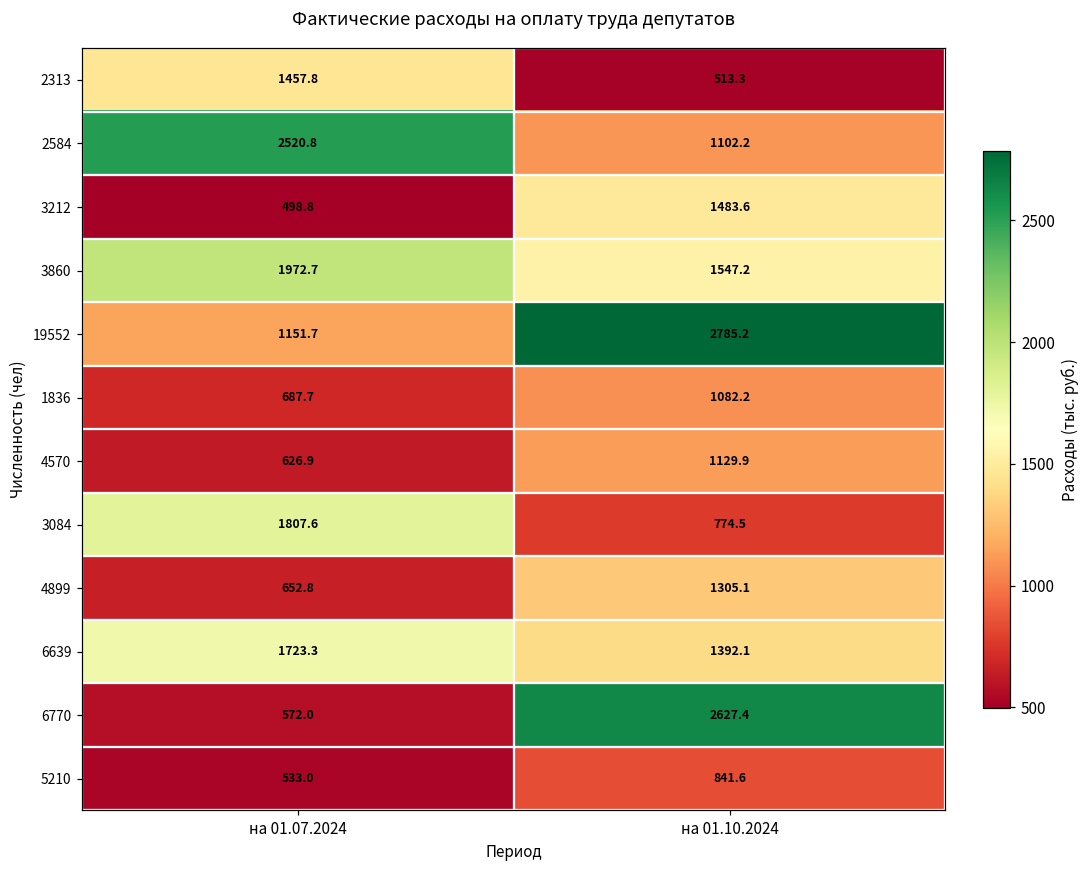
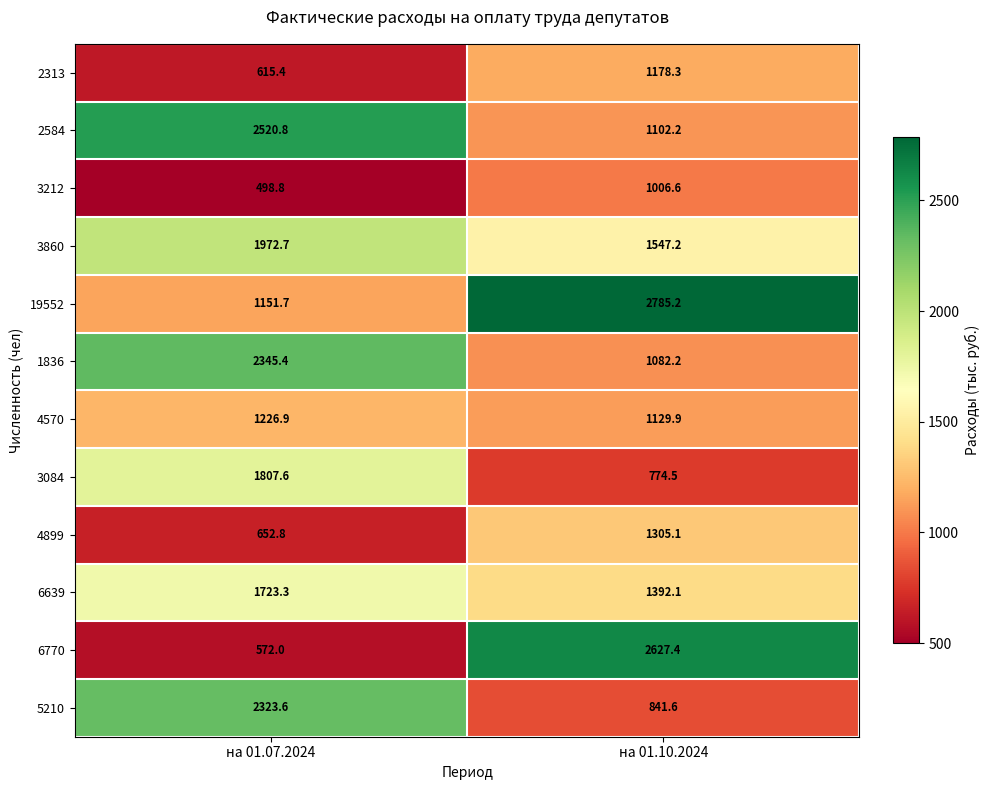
  {
    "2313": {
-     "на 01.07.2024": 1457.8,
-     "на 01.10.2024": 513.3
+     "на 01.07.2024": 615.4,
+     "на 01.10.2024": 1178.3
    },
    "2584": {
      "на 01.07.2024": 2520.8,
      "на 01.10.2024": 1102.2
    },
    "3212": {
      "на 01.07.2024": 498.8,
-     "на 01.10.2024": 1483.6
+     "на 01.10.2024": 1006.6
    },
    "3860": {
      "на 01.07.2024": 1972.7,
      "на 01.10.2024": 1547.2
    },
    "19552": {
      "на 01.07.2024": 1151.7,
      "на 01.10.2024": 2785.2
    },
    "1836": {
-     "на 01.07.2024": 687.7,
+     "на 01.07.2024": 2345.4,
      "на 01.10.2024": 1082.2
    },
    "4570": {
-     "на 01.07.2024": 626.9,
+     "на 01.07.2024": 1226.9,
      "на 01.10.2024": 1129.9
    },
    "3084": {
      "на 01.07.2024": 1807.6,
      "на 01.10.2024": 774.5
    },
    "4899": {
      "на 01.07.2024": 652.8,
      "на 01.10.2024": 1305.1
    },
    "6639": {
      "на 01.07.2024": 1723.3,
      "на 01.10.2024": 1392.1
    },
    "6770": {
      "на 01.07.2024": 572.0,
      "на 01.10.2024": 2627.4
    },
    "5210": {
-     "на 01.07.2024": 533.0,
+     "на 01.07.2024": 2323.6,
      "на 01.10.2024": 841.6
    }
  }
